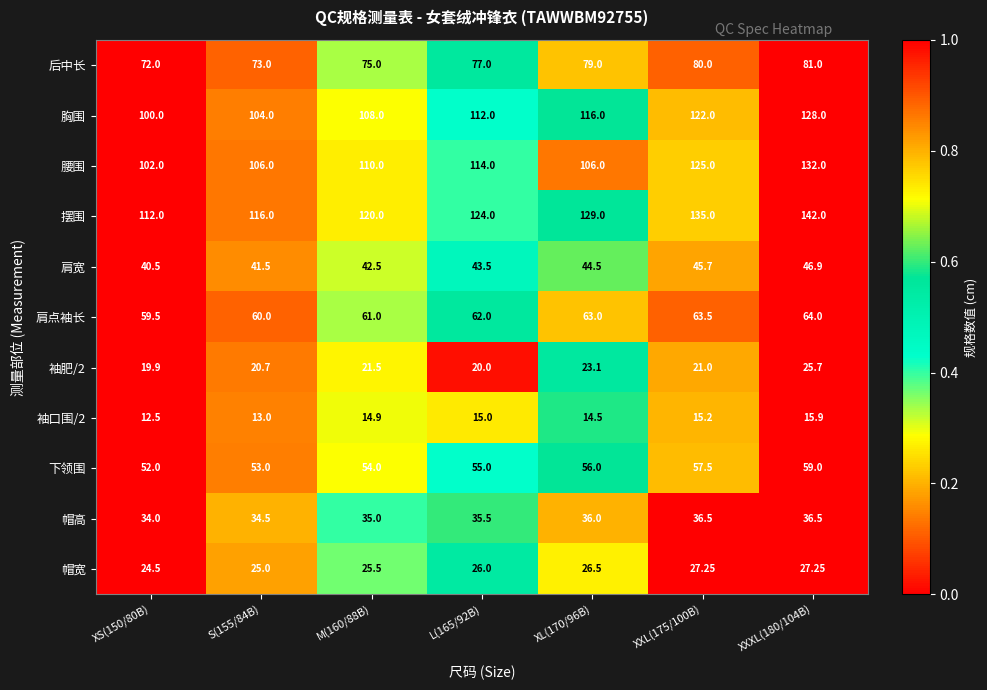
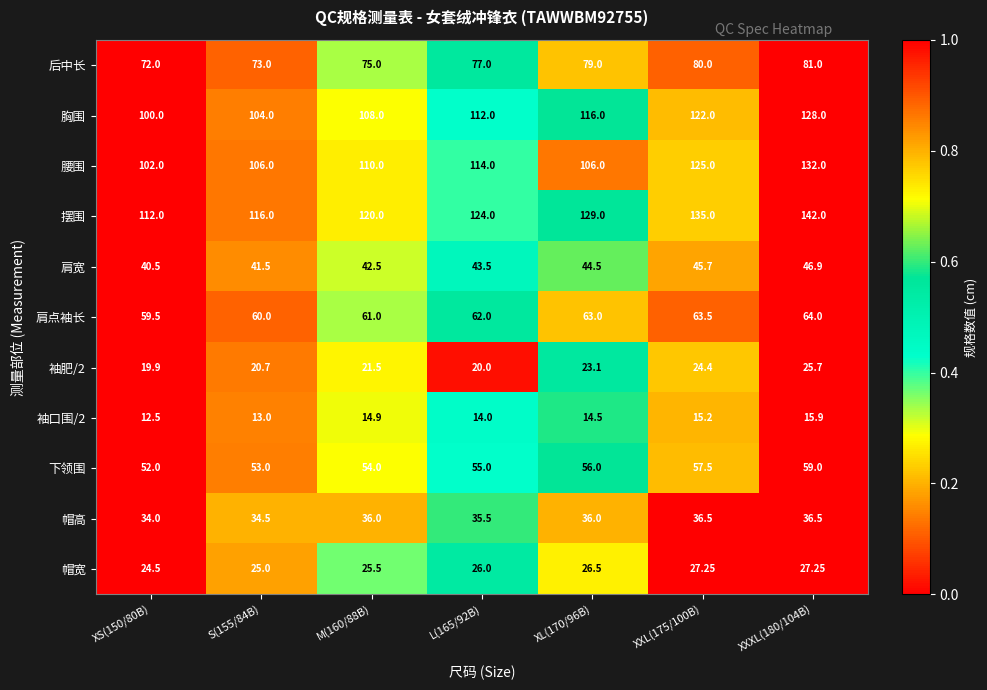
  {
    "后中长": {
      "XS(150/80B)": 72.0,
      "S(155/84B)": 73.0,
      "M(160/88B)": 75.0,
      "L(165/92B)": 77.0,
      "XL(170/96B)": 79.0,
      "XXL(175/100B)": 80.0,
      "XXXL(180/104B)": 81.0
    },
    "胸围": {
      "XS(150/80B)": 100.0,
      "S(155/84B)": 104.0,
      "M(160/88B)": 108.0,
      "L(165/92B)": 112.0,
      "XL(170/96B)": 116.0,
      "XXL(175/100B)": 122.0,
      "XXXL(180/104B)": 128.0
    },
    "腰围": {
      "XS(150/80B)": 102.0,
      "S(155/84B)": 106.0,
      "M(160/88B)": 110.0,
      "L(165/92B)": 114.0,
      "XL(170/96B)": 106.0,
      "XXL(175/100B)": 125.0,
      "XXXL(180/104B)": 132.0
    },
    "摆围": {
      "XS(150/80B)": 112.0,
      "S(155/84B)": 116.0,
      "M(160/88B)": 120.0,
      "L(165/92B)": 124.0,
      "XL(170/96B)": 129.0,
      "XXL(175/100B)": 135.0,
      "XXXL(180/104B)": 142.0
    },
    "肩宽": {
      "XS(150/80B)": 40.5,
      "S(155/84B)": 41.5,
      "M(160/88B)": 42.5,
      "L(165/92B)": 43.5,
      "XL(170/96B)": 44.5,
      "XXL(175/100B)": 45.7,
      "XXXL(180/104B)": 46.9
    },
    "肩点袖长": {
      "XS(150/80B)": 59.5,
      "S(155/84B)": 60.0,
      "M(160/88B)": 61.0,
      "L(165/92B)": 62.0,
      "XL(170/96B)": 63.0,
      "XXL(175/100B)": 63.5,
      "XXXL(180/104B)": 64.0
    },
    "袖肥/2": {
      "XS(150/80B)": 19.9,
      "S(155/84B)": 20.7,
      "M(160/88B)": 21.5,
      "L(165/92B)": 20.0,
      "XL(170/96B)": 23.1,
-     "XXL(175/100B)": 21.0,
+     "XXL(175/100B)": 24.4,
      "XXXL(180/104B)": 25.7
    },
    "袖口围/2": {
      "XS(150/80B)": 12.5,
      "S(155/84B)": 13.0,
      "M(160/88B)": 14.9,
-     "L(165/92B)": 15.0,
+     "L(165/92B)": 14.0,
      "XL(170/96B)": 14.5,
      "XXL(175/100B)": 15.2,
      "XXXL(180/104B)": 15.9
    },
    "下领围": {
      "XS(150/80B)": 52.0,
      "S(155/84B)": 53.0,
      "M(160/88B)": 54.0,
      "L(165/92B)": 55.0,
      "XL(170/96B)": 56.0,
      "XXL(175/100B)": 57.5,
      "XXXL(180/104B)": 59.0
    },
    "帽高": {
      "XS(150/80B)": 34.0,
      "S(155/84B)": 34.5,
-     "M(160/88B)": 35.0,
+     "M(160/88B)": 36.0,
      "L(165/92B)": 35.5,
      "XL(170/96B)": 36.0,
      "XXL(175/100B)": 36.5,
      "XXXL(180/104B)": 36.5
    },
    "帽宽": {
      "XS(150/80B)": 24.5,
      "S(155/84B)": 25.0,
      "M(160/88B)": 25.5,
      "L(165/92B)": 26.0,
      "XL(170/96B)": 26.5,
      "XXL(175/100B)": 27.25,
      "XXXL(180/104B)": 27.25
    }
  }
